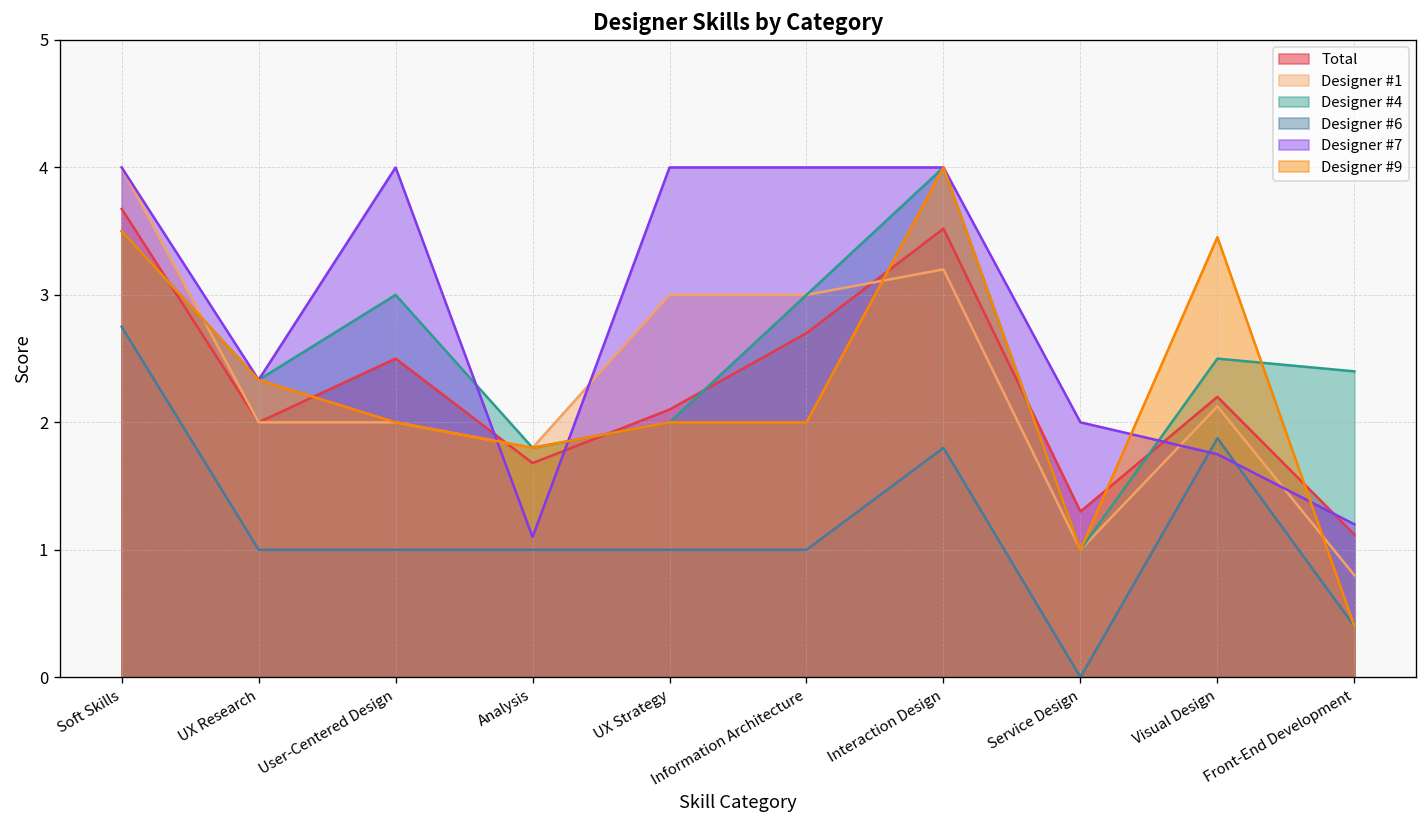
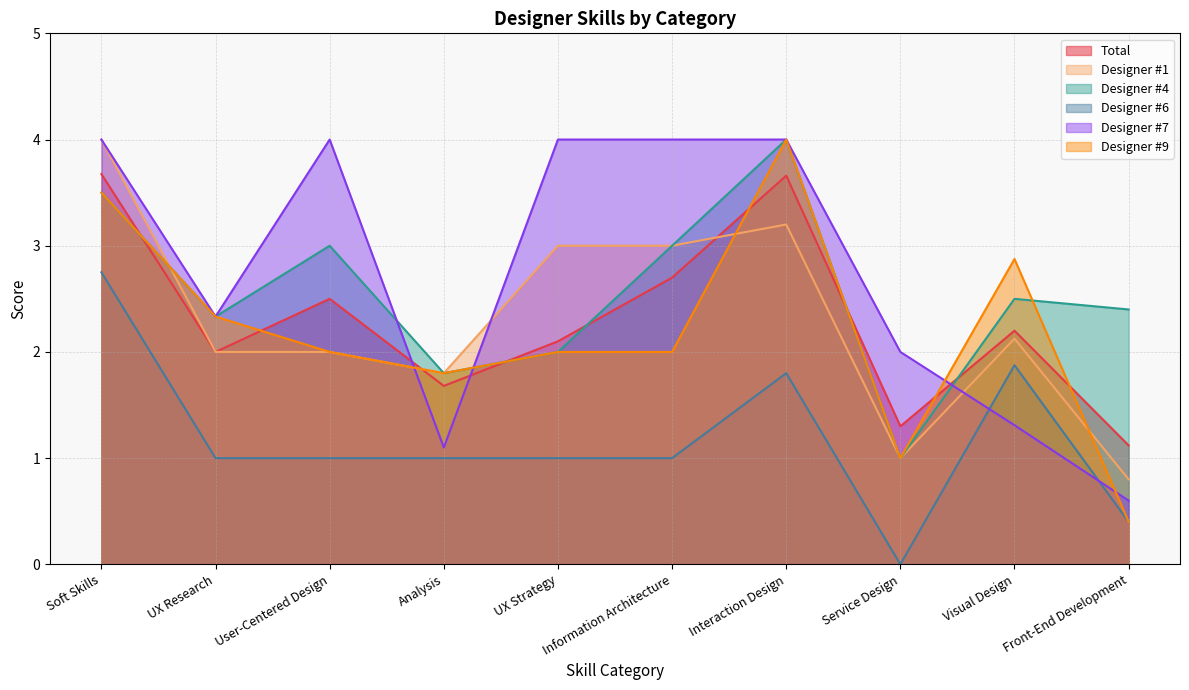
  {
    "Total": {
      "Soft Skills": 3.68,
      "User-Centered Design": 2.50,
      "Analysis": 1.68,
      "UX Strategy": 2.10,
      "Information Architecture": 2.70,
-     "Interaction Design": 3.52,
+     "Interaction Design": 3.66,
      "Service Design": 1.30,
      "Visual Design": 2.20,
      "Front-End Development": 1.12
    },
    "Designer #1": {
      "UX Strategy": 3.00,
      "Interaction Design": 3.20,
      "Visual Design": 2.13,
      "Front-End Development": 0.80
    },
    "Designer #7": {
      "User-Centered Design": 4.00,
      "Analysis": 1.10,
      "UX Strategy": 4.00,
      "Information Architecture": 4.00,
      "Service Design": 2.00,
-     "Visual Design": 1.75,
-     "Front-End Development": 1.2
+     "Visual Design": 1.31,
+     "Front-End Development": 0.6
    },
    "Designer #9": {
      "Information Architecture": 2.00,
-     "Visual Design": 3.45
+     "Visual Design": 2.88
    }
  }
